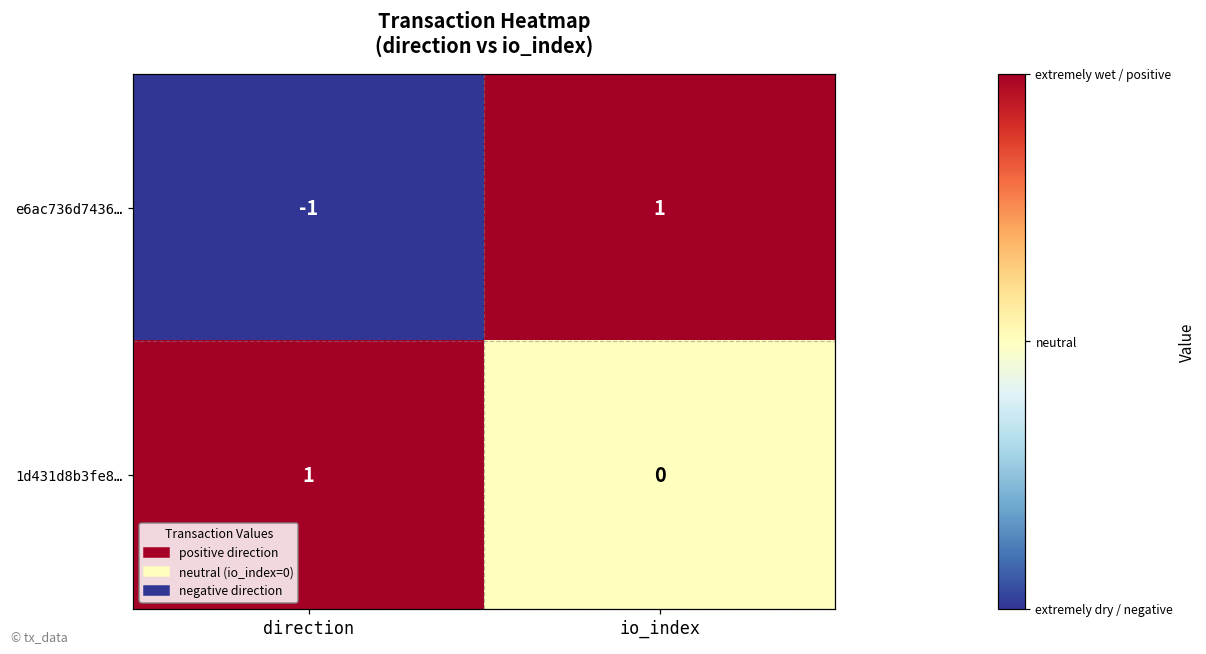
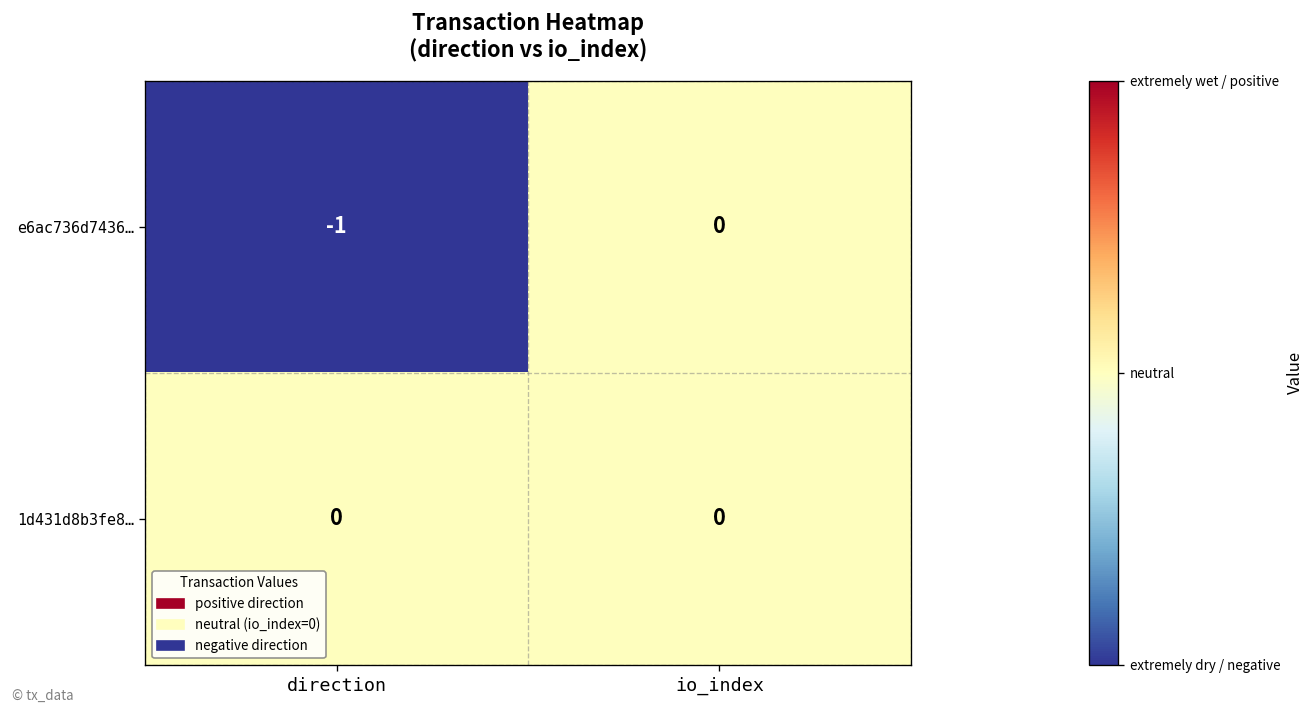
  {
    "e6ac736d7436…": {
      "direction": -1,
-     "io_index": 1
+     "io_index": 0
    },
    "1d431d8b3fe8…": {
-     "direction": 1,
+     "direction": 0,
      "io_index": 0
    }
  }
